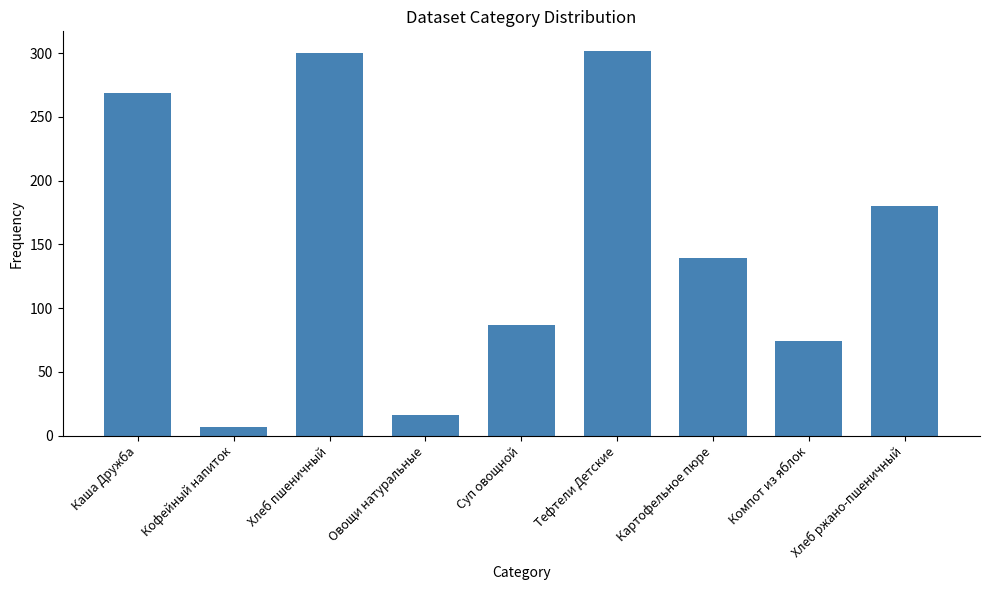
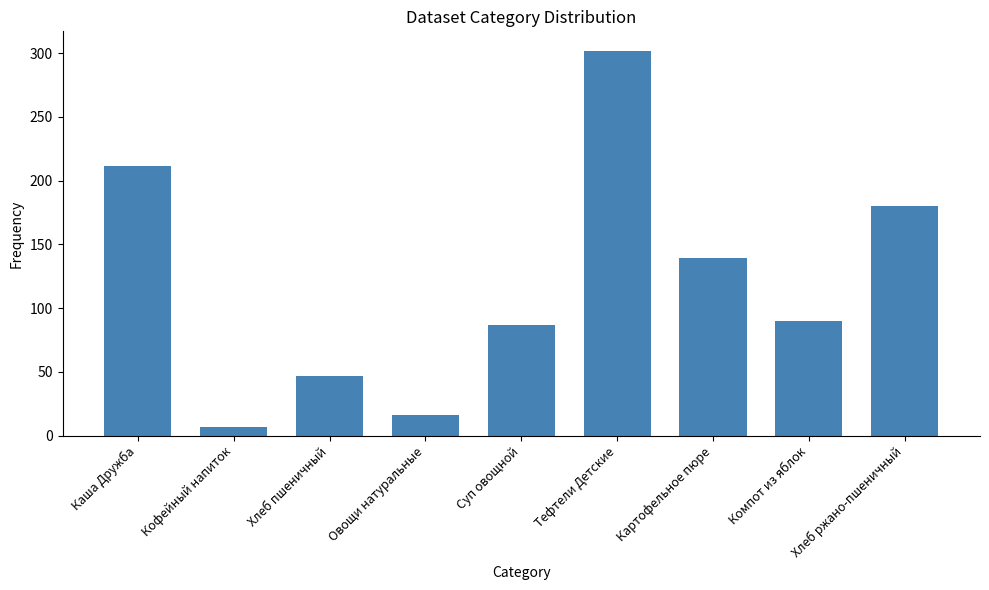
  {
-   "Каша Дружба": 269,
+   "Каша Дружба": 211,
    "Кофейный напиток": 7,
-   "Хлеб пшеничный": 300,
+   "Хлеб пшеничный": 47,
    "Овощи натуральные": 16,
    "Суп овощной": 87,
    "Тефтели Детские": 302,
    "Картофельное пюре": 139,
-   "Компот из яблок": 74,
+   "Компот из яблок": 90,
    "Хлеб ржано-пшеничный": 180
  }
